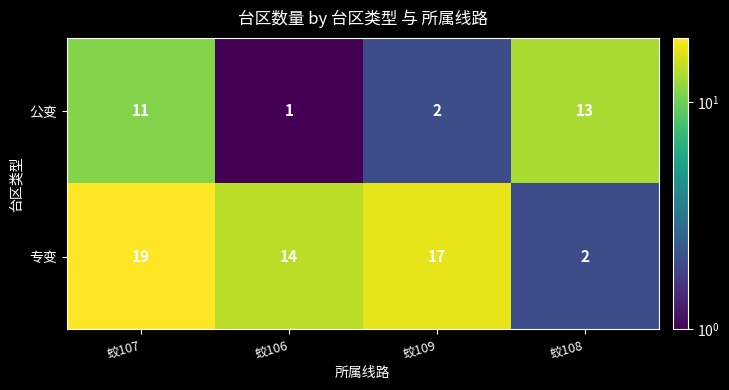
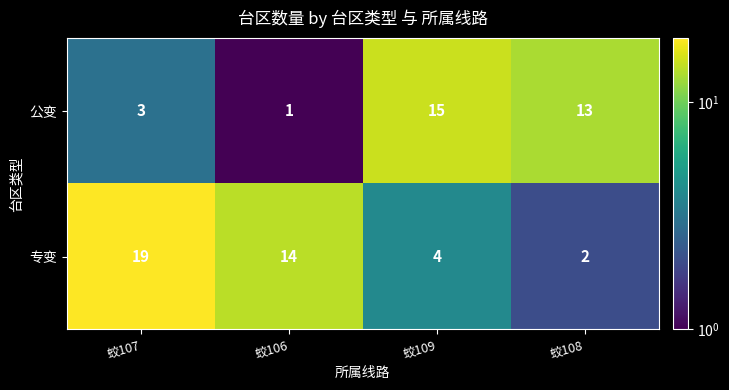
  {
    "公变": {
-     "蛟107": 11,
+     "蛟107": 3,
      "蛟106": 1,
-     "蛟109": 2,
+     "蛟109": 15,
      "蛟108": 13
    },
    "专变": {
      "蛟107": 19,
      "蛟106": 14,
-     "蛟109": 17,
+     "蛟109": 4,
      "蛟108": 2
    }
  }
